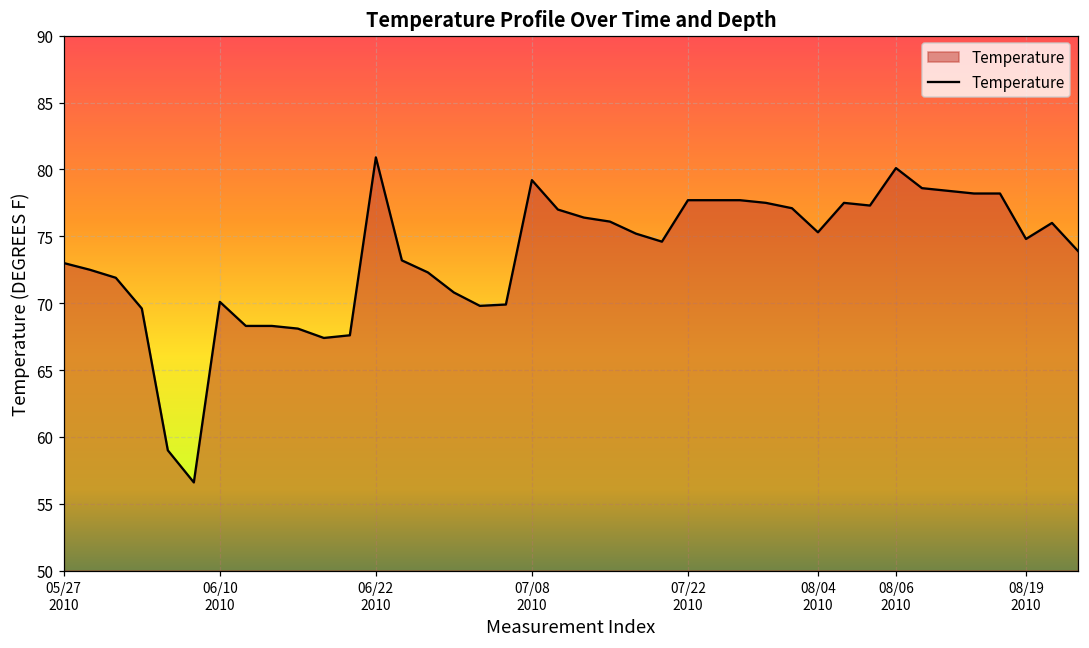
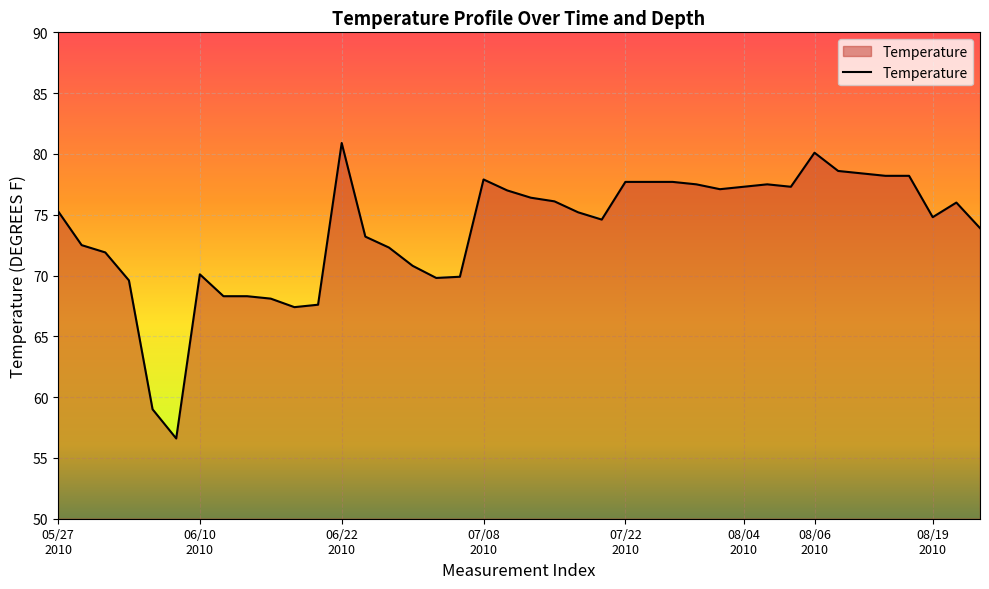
  {
-   "05/27 2010": 73.0,
+   "05/27 2010": 75.3,
    "06/10 2010": 70.1,
    "06/22 2010": 80.9,
-   "07/08 2010": 79.2,
+   "07/08 2010": 77.9,
    "07/22 2010": 77.7,
-   "08/04 2010": 75.3,
+   "08/04 2010": 77.3,
    "08/06 2010": 80.1,
    "08/19 2010": 74.8
  }
